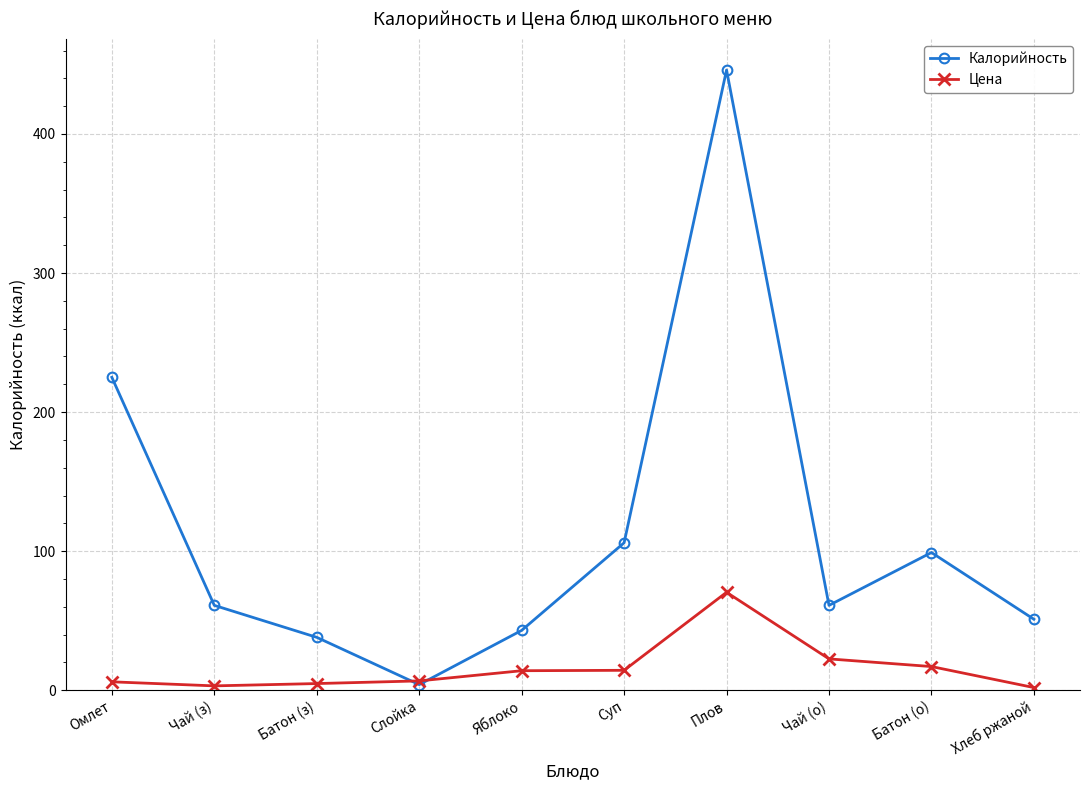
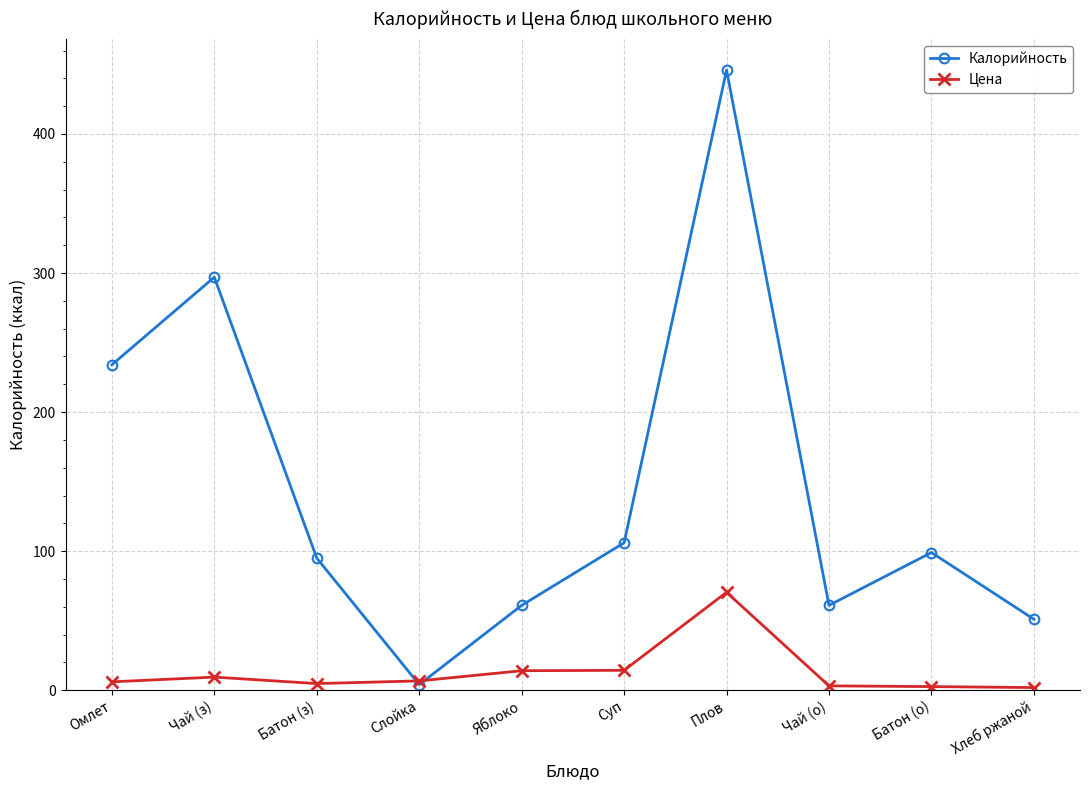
  {
    "Калорийность": {
-     "Омлет": 225,
-     "Чай (з)": 61,
-     "Батон (з)": 38,
+     "Омлет": 234,
+     "Чай (з)": 297,
+     "Батон (з)": 95,
      "Слойка": 4,
-     "Яблоко": 43,
+     "Яблоко": 61,
      "Суп": 106,
      "Плов": 446,
      "Чай (о)": 61,
      "Батон (о)": 99,
      "Хлеб ржаной": 51
    },
    "Цена": {
      "Омлет": 6,
-     "Чай (з)": 3,
+     "Чай (з)": 9,
      "Батон (з)": 5,
      "Слойка": 7,
      "Яблоко": 14,
      "Суп": 14,
      "Плов": 70,
-     "Чай (о)": 23,
-     "Батон (о)": 17,
+     "Чай (о)": 3,
+     "Батон (о)": 3,
      "Хлеб ржаной": 2
    }
  }
